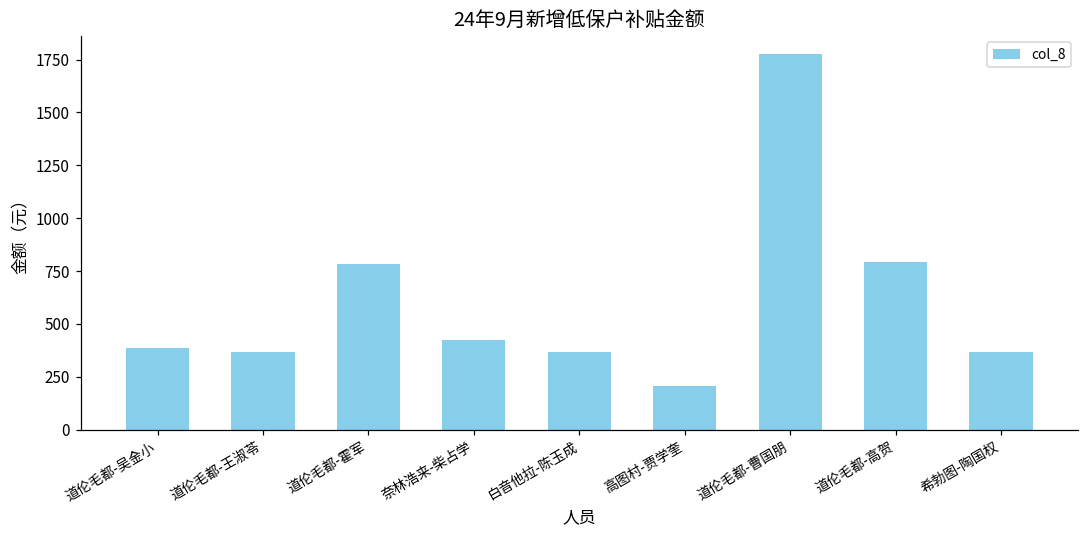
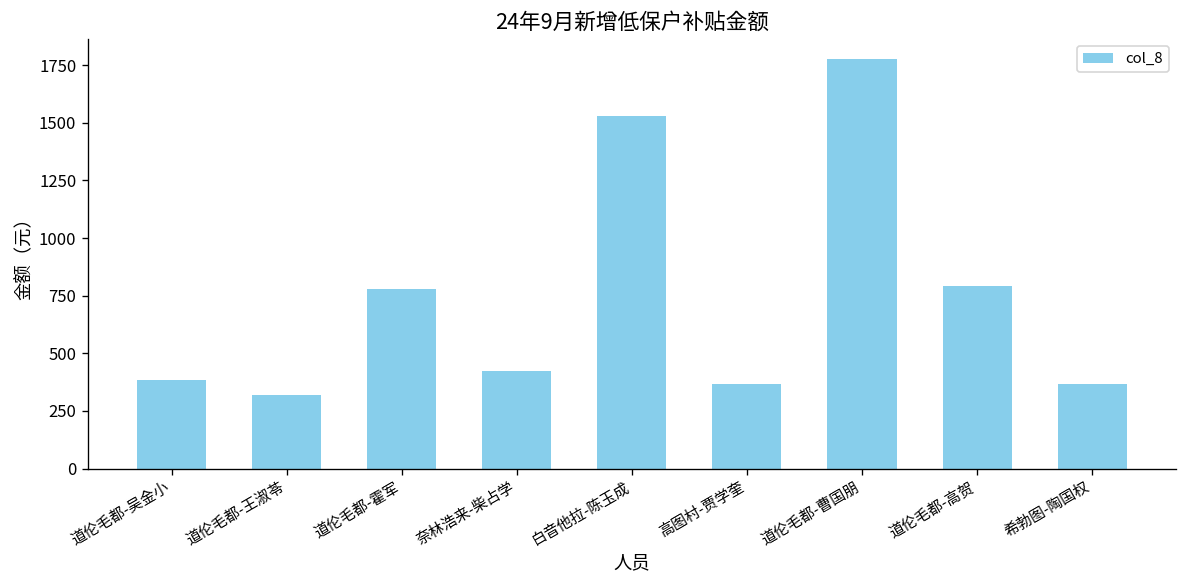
  {
    "道伦毛都-吴金小": 390,
-   "道伦毛都-王淑苓": 370,
+   "道伦毛都-王淑苓": 320,
    "道伦毛都-霍军": 780,
    "奈林浩来-柴占学": 430,
-   "白音他拉-陈玉成": 370,
-   "高图村-贾学奎": 210,
+   "白音他拉-陈玉成": 1530,
+   "高图村-贾学奎": 370,
    "道伦毛都-曹国朋": 1780,
    "道伦毛都-高贺": 790,
    "希勃图-陶国权": 370
  }
